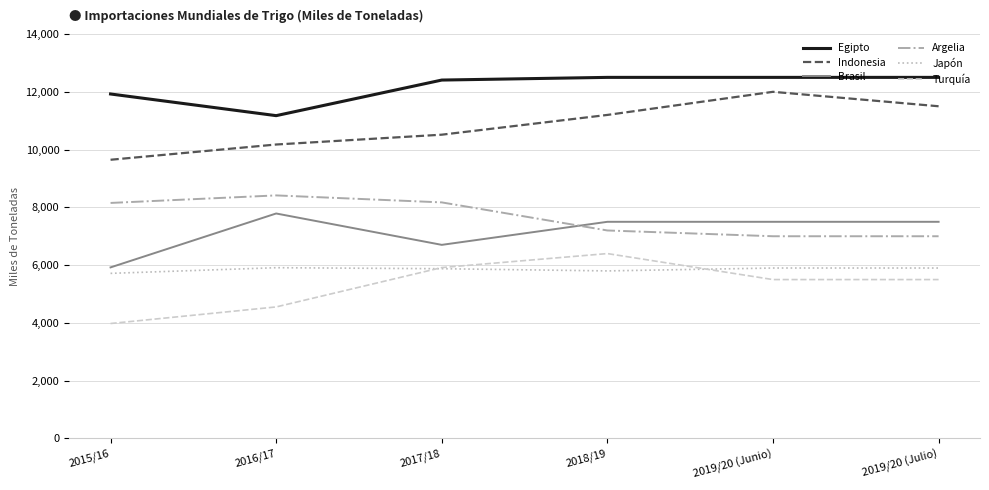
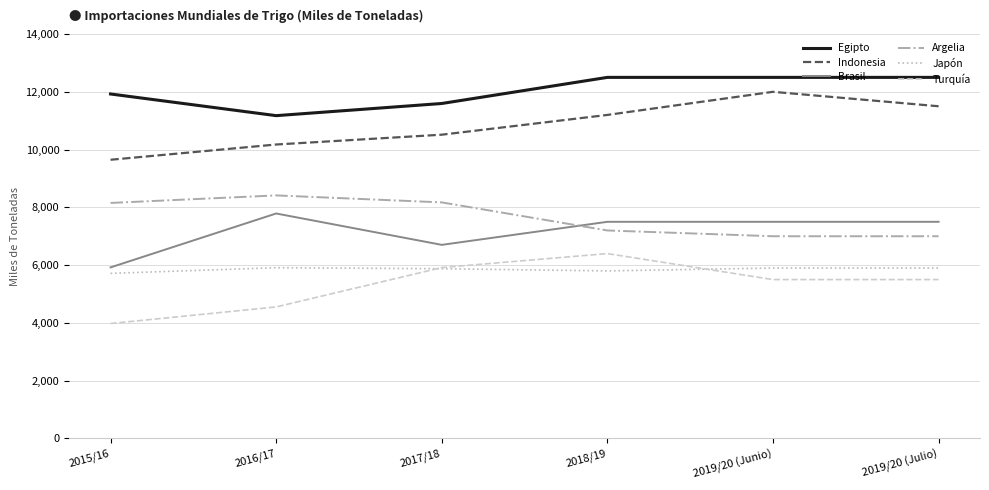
  {
    "Egipto": {
      "2015/16": "11,900",
      "2016/17": "11,200",
-     "2017/18": "12,400",
+     "2017/18": "11,600",
      "2018/19": "12,500",
      "2019/20 (Junio)": "12,500",
      "2019/20 (Julio)": "12,500"
    },
    "Indonesia": {
      "2015/16": "9,600",
      "2016/17": "10,200",
      "2017/18": "10,500",
      "2018/19": "11,200",
      "2019/20 (Junio)": "12,000",
      "2019/20 (Julio)": "11,500"
    }
  }
